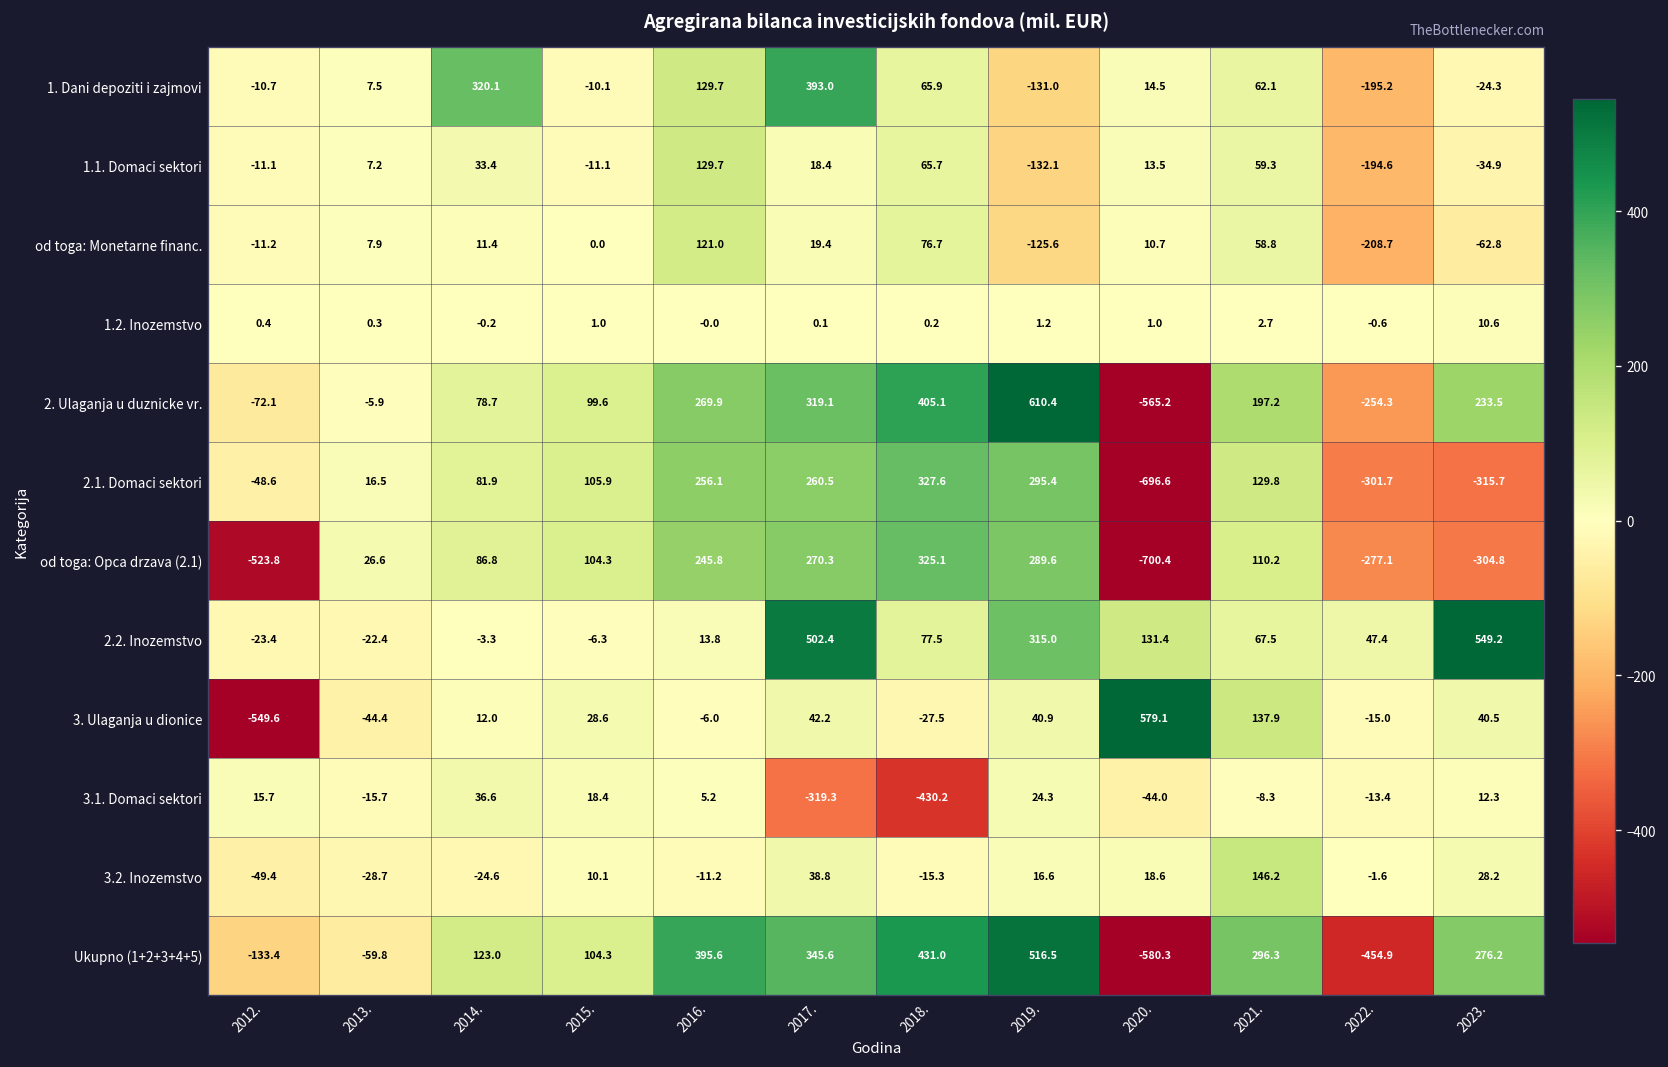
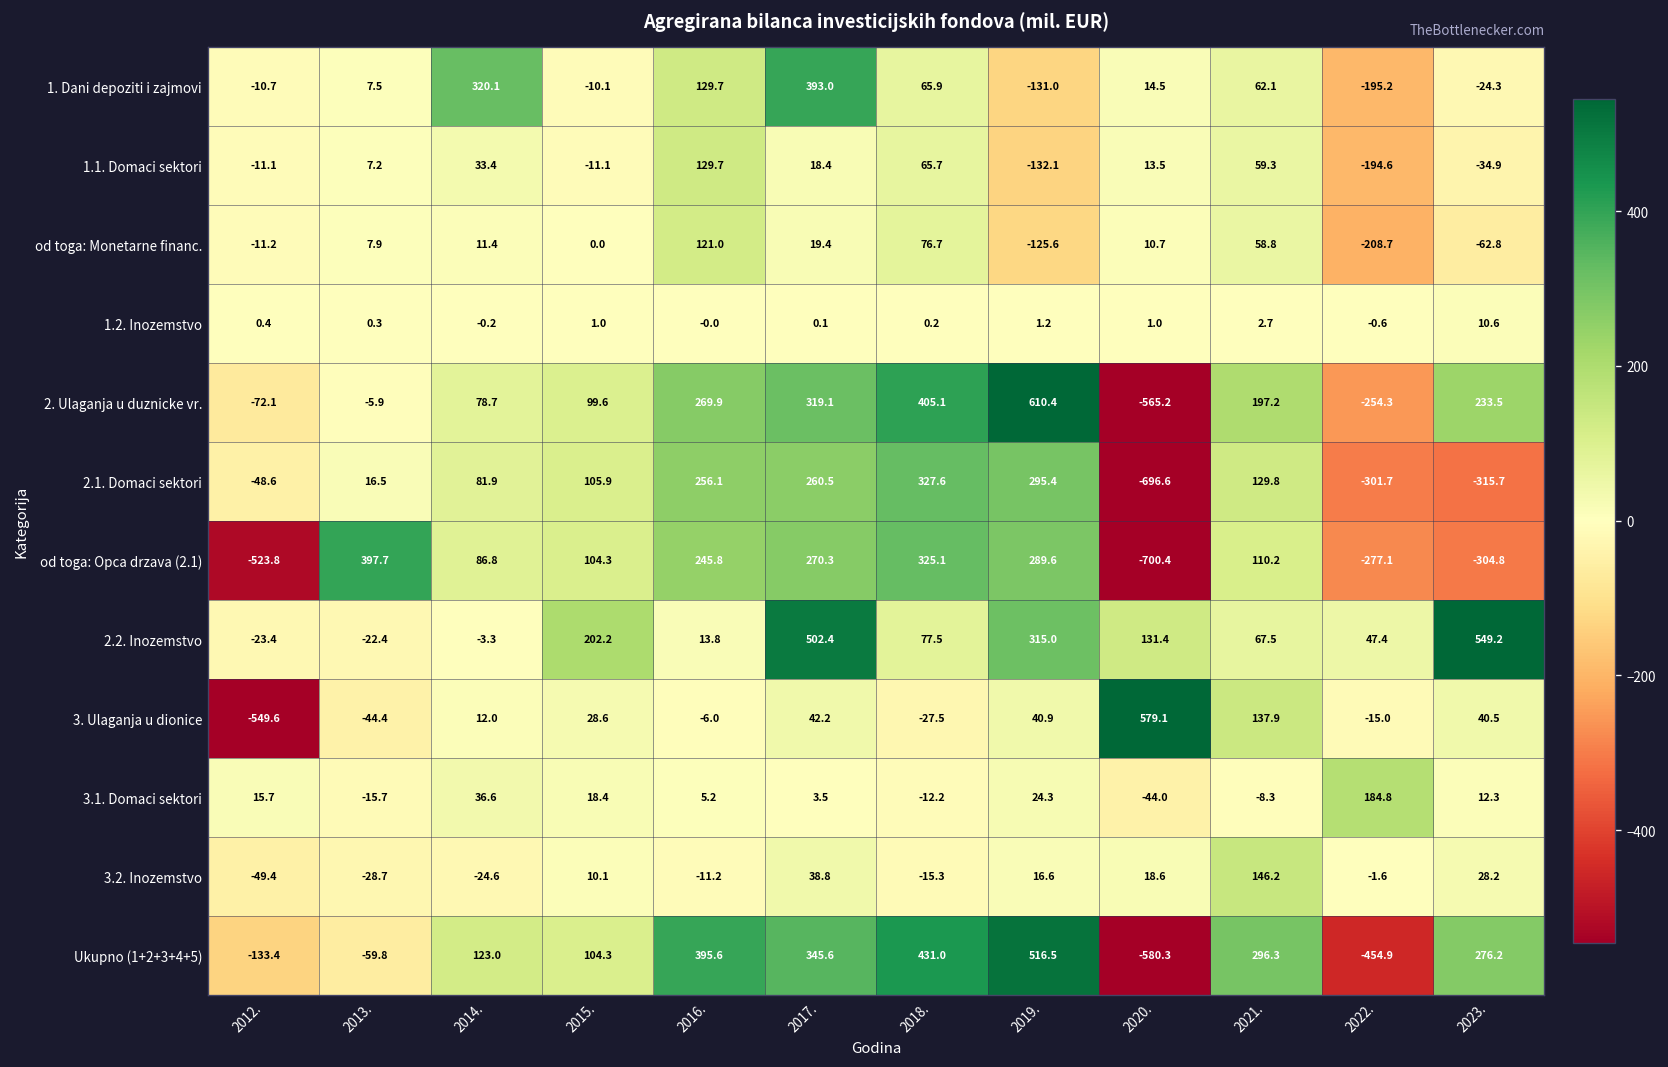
  {
    "1. Dani depoziti i zajmovi": {
      "2012.": -10.7,
      "2013.": 7.5,
      "2014.": 320.1,
      "2015.": -10.1,
      "2016.": 129.7,
      "2017.": 393.0,
      "2018.": 65.9,
      "2019.": -131.0,
      "2020.": 14.5,
      "2021.": 62.1,
      "2022.": -195.2,
      "2023.": -24.3
    },
    "1.1. Domaci sektori": {
      "2012.": -11.1,
      "2013.": 7.2,
      "2014.": 33.4,
      "2015.": -11.1,
      "2016.": 129.7,
      "2017.": 18.4,
      "2018.": 65.7,
      "2019.": -132.1,
      "2020.": 13.5,
      "2021.": 59.3,
      "2022.": -194.6,
      "2023.": -34.9
    },
    "od toga: Monetarne financ.": {
      "2012.": -11.2,
      "2013.": 7.9,
      "2014.": 11.4,
      "2015.": 0.0,
      "2016.": 121.0,
      "2017.": 19.4,
      "2018.": 76.7,
      "2019.": -125.6,
      "2020.": 10.7,
      "2021.": 58.8,
      "2022.": -208.7,
      "2023.": -62.8
    },
    "1.2. Inozemstvo": {
      "2012.": 0.4,
      "2013.": 0.3,
      "2014.": -0.2,
      "2015.": 1.0,
      "2016.": -0.0,
      "2017.": 0.1,
      "2018.": 0.2,
      "2019.": 1.2,
      "2020.": 1.0,
      "2021.": 2.7,
      "2022.": -0.6,
      "2023.": 10.6
    },
    "2. Ulaganja u duznicke vr.": {
      "2012.": -72.1,
      "2013.": -5.9,
      "2014.": 78.7,
      "2015.": 99.6,
      "2016.": 269.9,
      "2017.": 319.1,
      "2018.": 405.1,
      "2019.": 610.4,
      "2020.": -565.2,
      "2021.": 197.2,
      "2022.": -254.3,
      "2023.": 233.5
    },
    "2.1. Domaci sektori": {
      "2012.": -48.6,
      "2013.": 16.5,
      "2014.": 81.9,
      "2015.": 105.9,
      "2016.": 256.1,
      "2017.": 260.5,
      "2018.": 327.6,
      "2019.": 295.4,
      "2020.": -696.6,
      "2021.": 129.8,
      "2022.": -301.7,
      "2023.": -315.7
    },
    "od toga: Opca drzava (2.1)": {
      "2012.": -523.8,
-     "2013.": 26.6,
+     "2013.": 397.7,
      "2014.": 86.8,
      "2015.": 104.3,
      "2016.": 245.8,
      "2017.": 270.3,
      "2018.": 325.1,
      "2019.": 289.6,
      "2020.": -700.4,
      "2021.": 110.2,
      "2022.": -277.1,
      "2023.": -304.8
    },
    "2.2. Inozemstvo": {
      "2012.": -23.4,
      "2013.": -22.4,
      "2014.": -3.3,
-     "2015.": -6.3,
+     "2015.": 202.2,
      "2016.": 13.8,
      "2017.": 502.4,
      "2018.": 77.5,
      "2019.": 315.0,
      "2020.": 131.4,
      "2021.": 67.5,
      "2022.": 47.4,
      "2023.": 549.2
    },
    "3. Ulaganja u dionice": {
      "2012.": -549.6,
      "2013.": -44.4,
      "2014.": 12.0,
      "2015.": 28.6,
      "2016.": -6.0,
      "2017.": 42.2,
      "2018.": -27.5,
      "2019.": 40.9,
      "2020.": 579.1,
      "2021.": 137.9,
      "2022.": -15.0,
      "2023.": 40.5
    },
    "3.1. Domaci sektori": {
      "2012.": 15.7,
      "2013.": -15.7,
      "2014.": 36.6,
      "2015.": 18.4,
      "2016.": 5.2,
-     "2017.": -319.3,
-     "2018.": -430.2,
+     "2017.": 3.5,
+     "2018.": -12.2,
      "2019.": 24.3,
      "2020.": -44.0,
      "2021.": -8.3,
-     "2022.": -13.4,
+     "2022.": 184.8,
      "2023.": 12.3
    },
    "3.2. Inozemstvo": {
      "2012.": -49.4,
      "2013.": -28.7,
      "2014.": -24.6,
      "2015.": 10.1,
      "2016.": -11.2,
      "2017.": 38.8,
      "2018.": -15.3,
      "2019.": 16.6,
      "2020.": 18.6,
      "2021.": 146.2,
      "2022.": -1.6,
      "2023.": 28.2
    },
    "Ukupno (1+2+3+4+5)": {
      "2012.": -133.4,
      "2013.": -59.8,
      "2014.": 123.0,
      "2015.": 104.3,
      "2016.": 395.6,
      "2017.": 345.6,
      "2018.": 431.0,
      "2019.": 516.5,
      "2020.": -580.3,
      "2021.": 296.3,
      "2022.": -454.9,
      "2023.": 276.2
    }
  }
